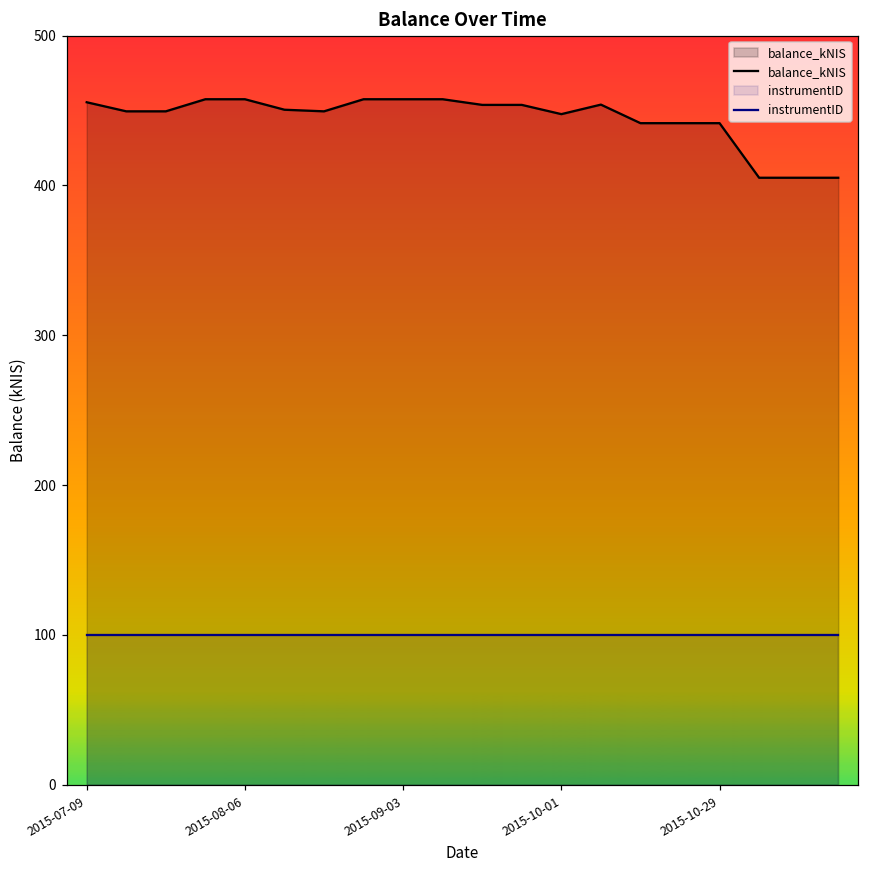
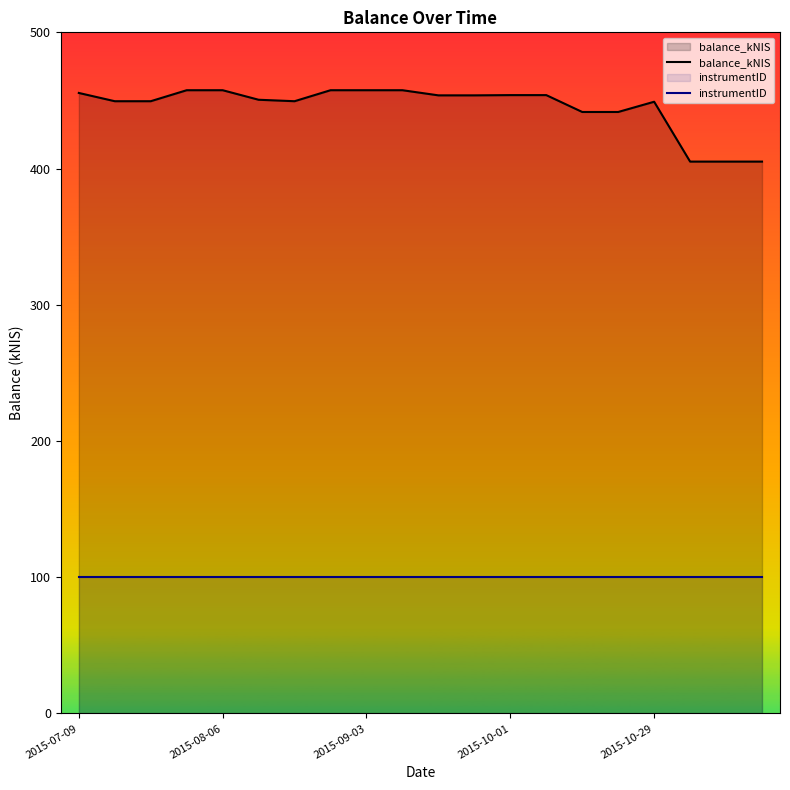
  {
    "balance_kNIS": {
      "2015-07-09": 456,
      "2015-08-06": 458,
      "2015-09-03": 458,
-     "2015-10-01": 448,
-     "2015-10-29": 442
+     "2015-10-01": 454,
+     "2015-10-29": 449
    },
    "instrumentID": {
      "2015-07-09": 100,
      "2015-08-06": 100,
      "2015-09-03": 100,
      "2015-10-01": 100,
      "2015-10-29": 100
    }
  }
